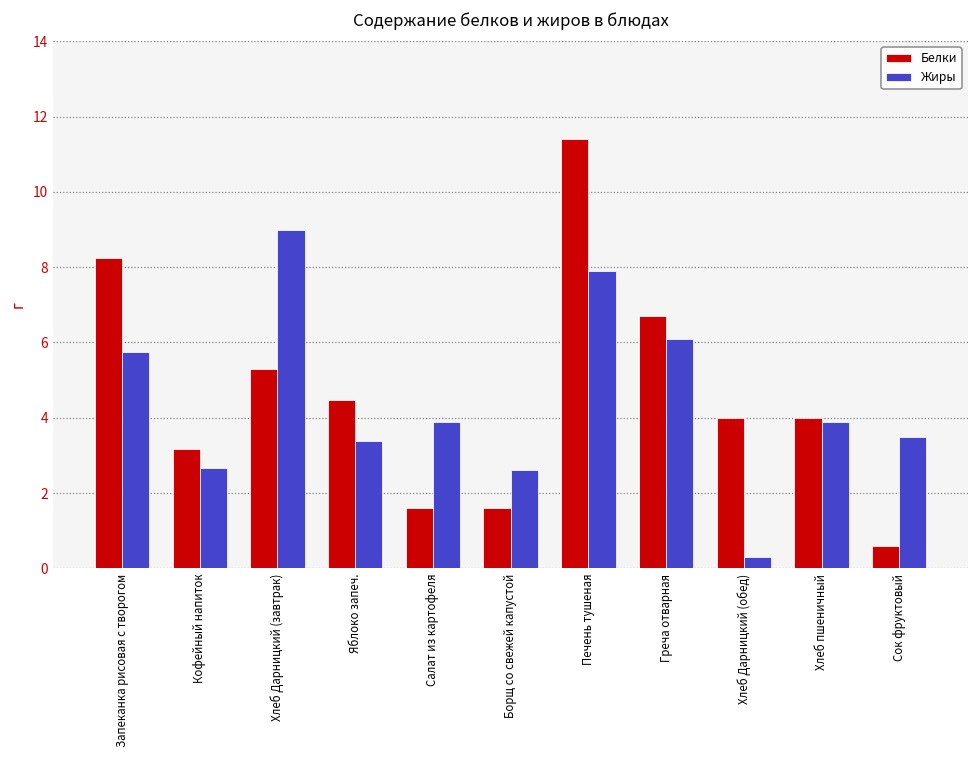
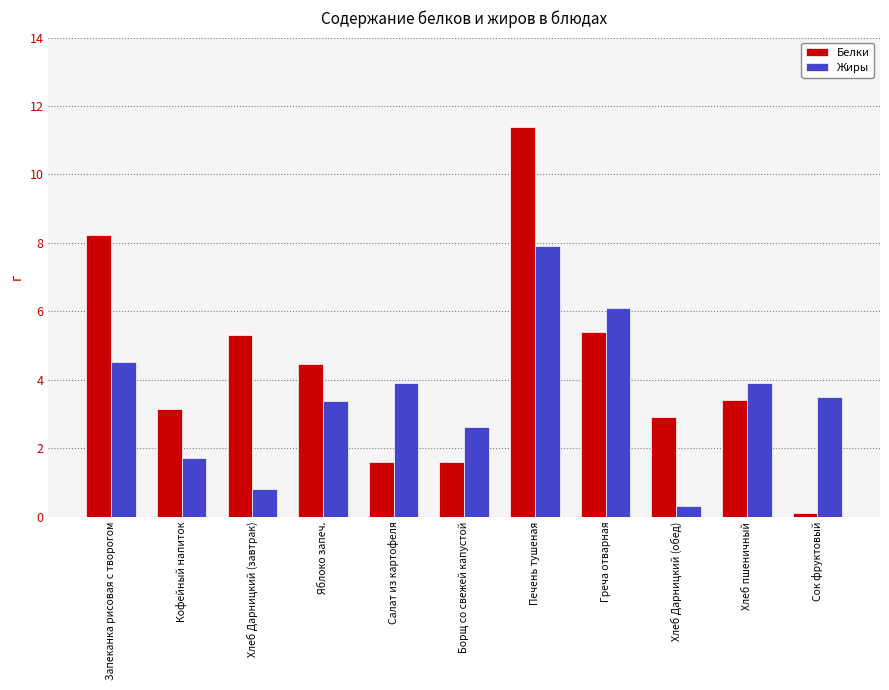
  {
    "Белки": {
      "Запеканка рисовая с творогом": 8.2,
      "Кофейный напиток": 3.2,
      "Хлеб Дарницкий (завтрак)": 5.3,
      "Яблоко запеч.": 4.5,
      "Салат из картофеля": 1.6,
      "Борщ со свежей капустой": 1.6,
      "Печень тушеная": 11.4,
-     "Греча отварная": 6.7,
-     "Хлеб Дарницкий (обед)": 4.0,
-     "Хлеб пшеничный": 4.0,
-     "Сок фруктовый": 0.6
+     "Греча отварная": 5.4,
+     "Хлеб Дарницкий (обед)": 2.9,
+     "Хлеб пшеничный": 3.4,
+     "Сок фруктовый": 0.1
    },
    "Жиры": {
-     "Запеканка рисовая с творогом": 5.8,
-     "Кофейный напиток": 2.7,
-     "Хлеб Дарницкий (завтрак)": 9.0,
+     "Запеканка рисовая с творогом": 4.5,
+     "Кофейный напиток": 1.7,
+     "Хлеб Дарницкий (завтрак)": 0.8,
      "Яблоко запеч.": 3.4,
      "Салат из картофеля": 3.9,
      "Борщ со свежей капустой": 2.6,
      "Печень тушеная": 7.9,
      "Греча отварная": 6.1,
      "Хлеб Дарницкий (обед)": 0.3,
      "Хлеб пшеничный": 3.9,
      "Сок фруктовый": 3.5
    }
  }
